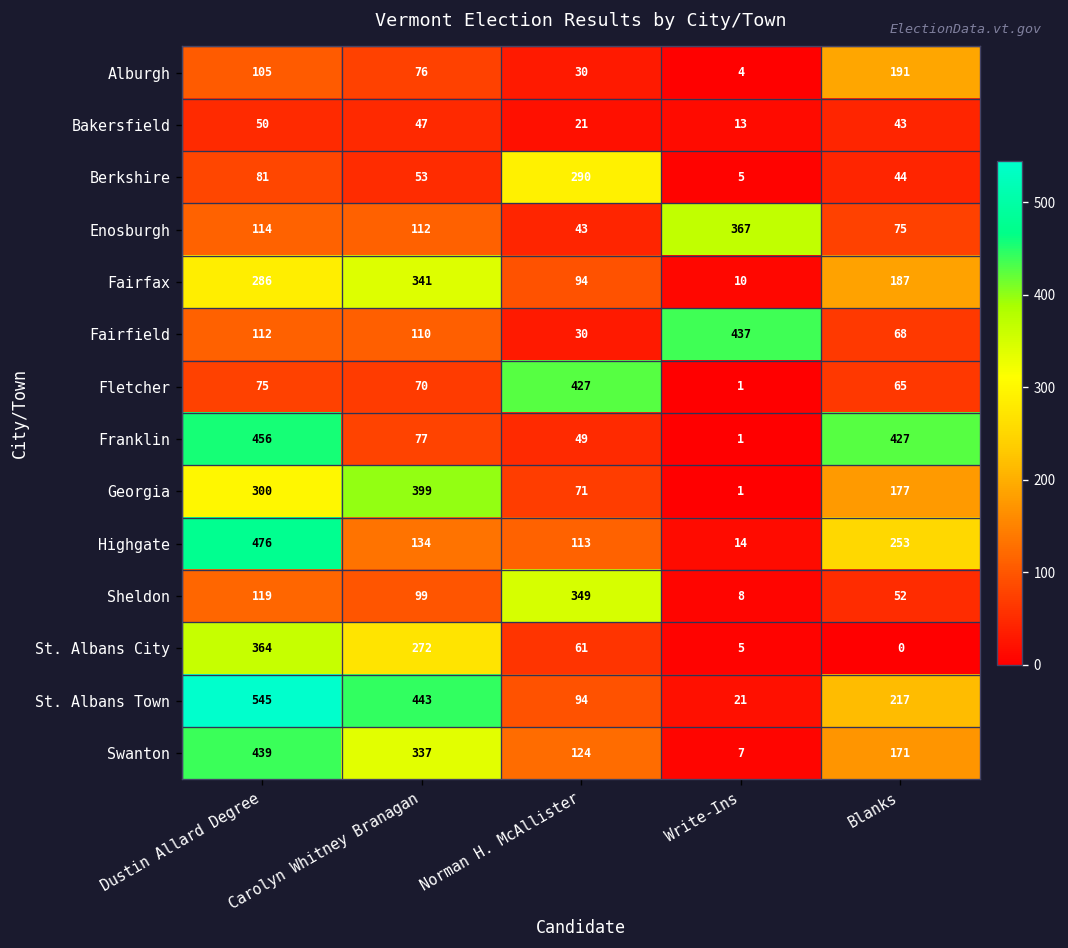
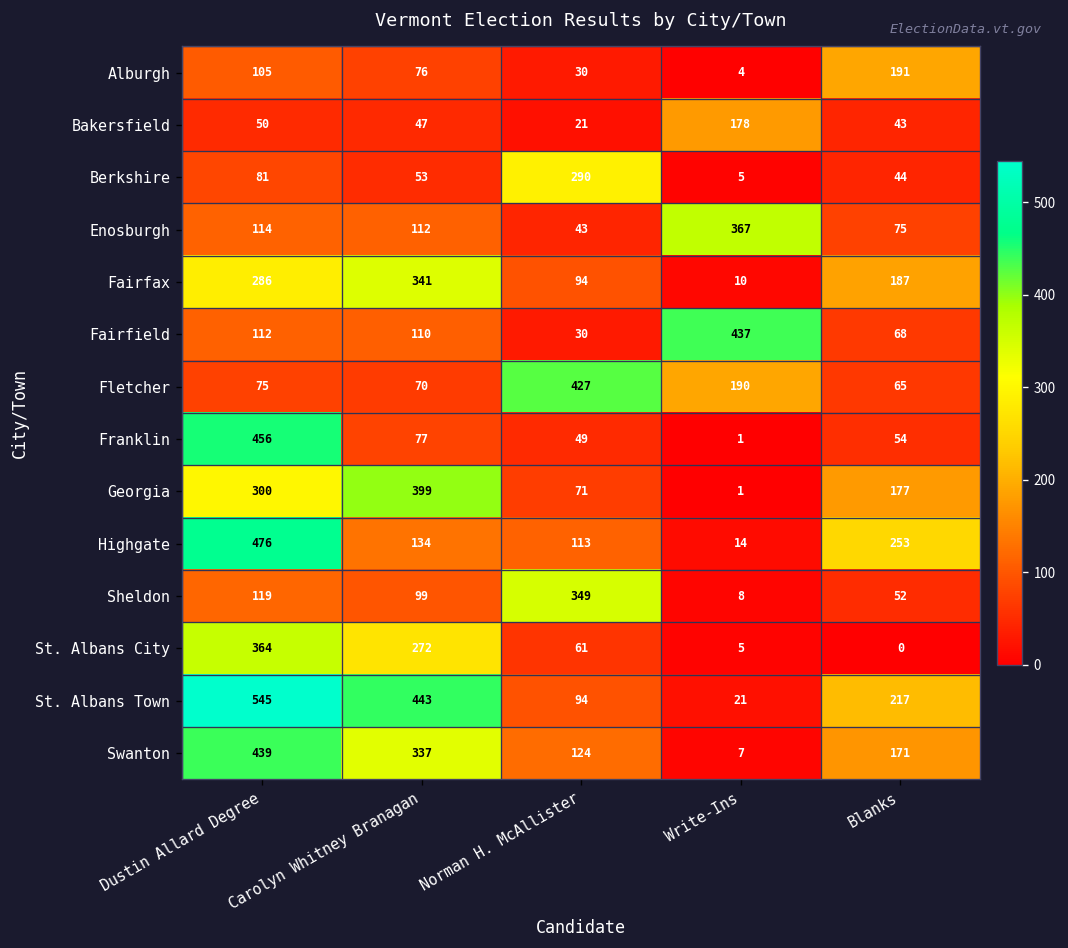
  {
    "Alburgh": {
      "Dustin Allard Degree": 105,
      "Carolyn Whitney Branagan": 76,
      "Norman H. McAllister": 30,
      "Write-Ins": 4,
      "Blanks": 191
    },
    "Bakersfield": {
      "Dustin Allard Degree": 50,
      "Carolyn Whitney Branagan": 47,
      "Norman H. McAllister": 21,
-     "Write-Ins": 13,
+     "Write-Ins": 178,
      "Blanks": 43
    },
    "Berkshire": {
      "Dustin Allard Degree": 81,
      "Carolyn Whitney Branagan": 53,
      "Norman H. McAllister": 290,
      "Write-Ins": 5,
      "Blanks": 44
    },
    "Enosburgh": {
      "Dustin Allard Degree": 114,
      "Carolyn Whitney Branagan": 112,
      "Norman H. McAllister": 43,
      "Write-Ins": 367,
      "Blanks": 75
    },
    "Fairfax": {
      "Dustin Allard Degree": 286,
      "Carolyn Whitney Branagan": 341,
      "Norman H. McAllister": 94,
      "Write-Ins": 10,
      "Blanks": 187
    },
    "Fairfield": {
      "Dustin Allard Degree": 112,
      "Carolyn Whitney Branagan": 110,
      "Norman H. McAllister": 30,
      "Write-Ins": 437,
      "Blanks": 68
    },
    "Fletcher": {
      "Dustin Allard Degree": 75,
      "Carolyn Whitney Branagan": 70,
      "Norman H. McAllister": 427,
-     "Write-Ins": 1,
+     "Write-Ins": 190,
      "Blanks": 65
    },
    "Franklin": {
      "Dustin Allard Degree": 456,
      "Carolyn Whitney Branagan": 77,
      "Norman H. McAllister": 49,
      "Write-Ins": 1,
-     "Blanks": 427
+     "Blanks": 54
    },
    "Georgia": {
      "Dustin Allard Degree": 300,
      "Carolyn Whitney Branagan": 399,
      "Norman H. McAllister": 71,
      "Write-Ins": 1,
      "Blanks": 177
    },
    "Highgate": {
      "Dustin Allard Degree": 476,
      "Carolyn Whitney Branagan": 134,
      "Norman H. McAllister": 113,
      "Write-Ins": 14,
      "Blanks": 253
    },
    "Sheldon": {
      "Dustin Allard Degree": 119,
      "Carolyn Whitney Branagan": 99,
      "Norman H. McAllister": 349,
      "Write-Ins": 8,
      "Blanks": 52
    },
    "St. Albans City": {
      "Dustin Allard Degree": 364,
      "Carolyn Whitney Branagan": 272,
      "Norman H. McAllister": 61,
      "Write-Ins": 5,
      "Blanks": 0
    },
    "St. Albans Town": {
      "Dustin Allard Degree": 545,
      "Carolyn Whitney Branagan": 443,
      "Norman H. McAllister": 94,
      "Write-Ins": 21,
      "Blanks": 217
    },
    "Swanton": {
      "Dustin Allard Degree": 439,
      "Carolyn Whitney Branagan": 337,
      "Norman H. McAllister": 124,
      "Write-Ins": 7,
      "Blanks": 171
    }
  }
